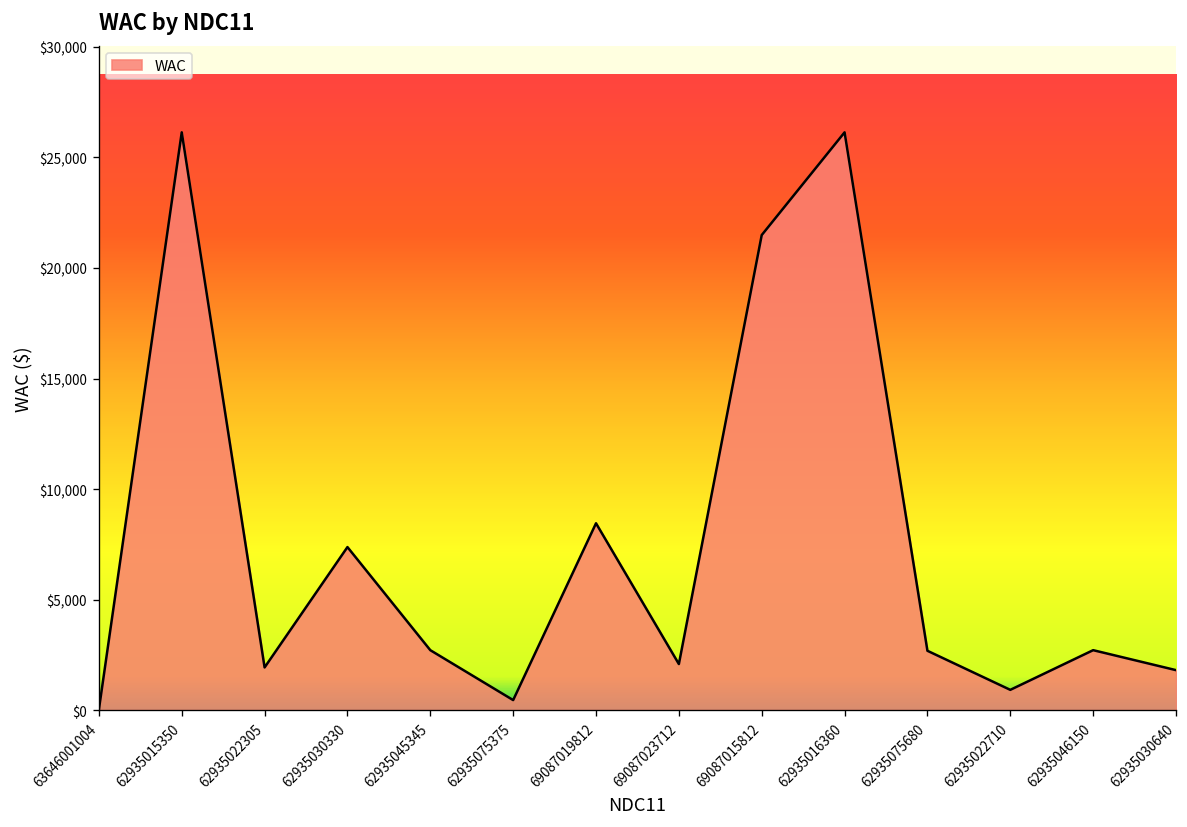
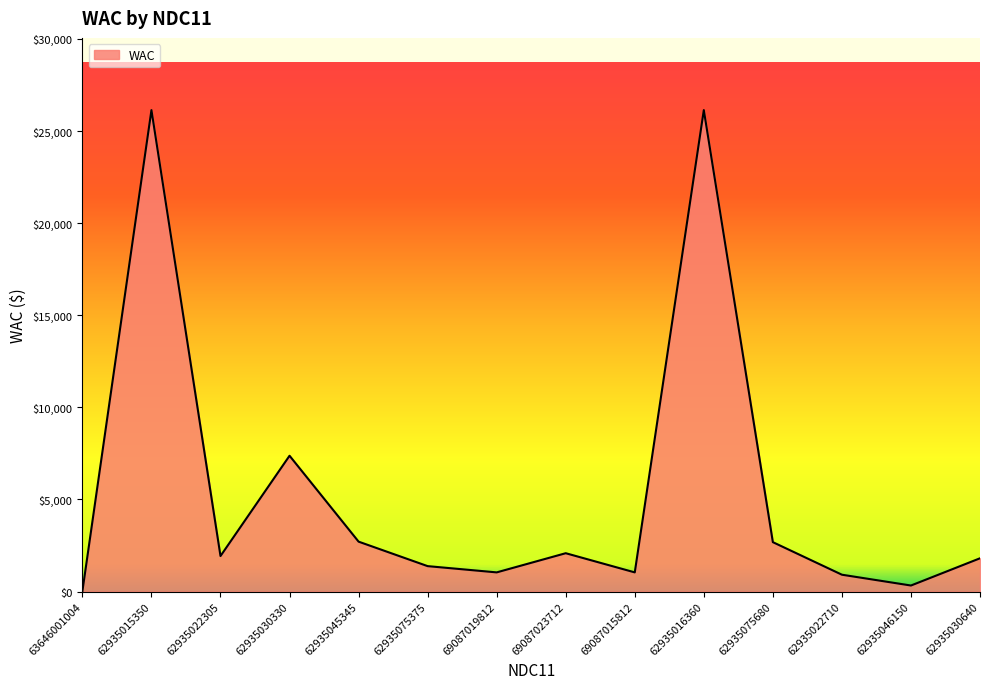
  {
    "63646001004": "$0",
    "62935015350": "$26,100",
    "62935022305": "$1,900",
    "62935030330": "$7,400",
    "62935045345": "$2,700",
-   "62935075375": "$500",
-   "69087019812": "$8,500",
+   "62935075375": "$1,400",
+   "69087019812": "$1,000",
    "69087023712": "$2,100",
-   "69087015812": "$21,500",
+   "69087015812": "$1,000",
    "62935016360": "$26,100",
    "62935075680": "$2,700",
    "62935022710": "$900",
-   "62935046150": "$2,700",
+   "62935046150": "$300",
    "62935030640": "$1,800"
  }
